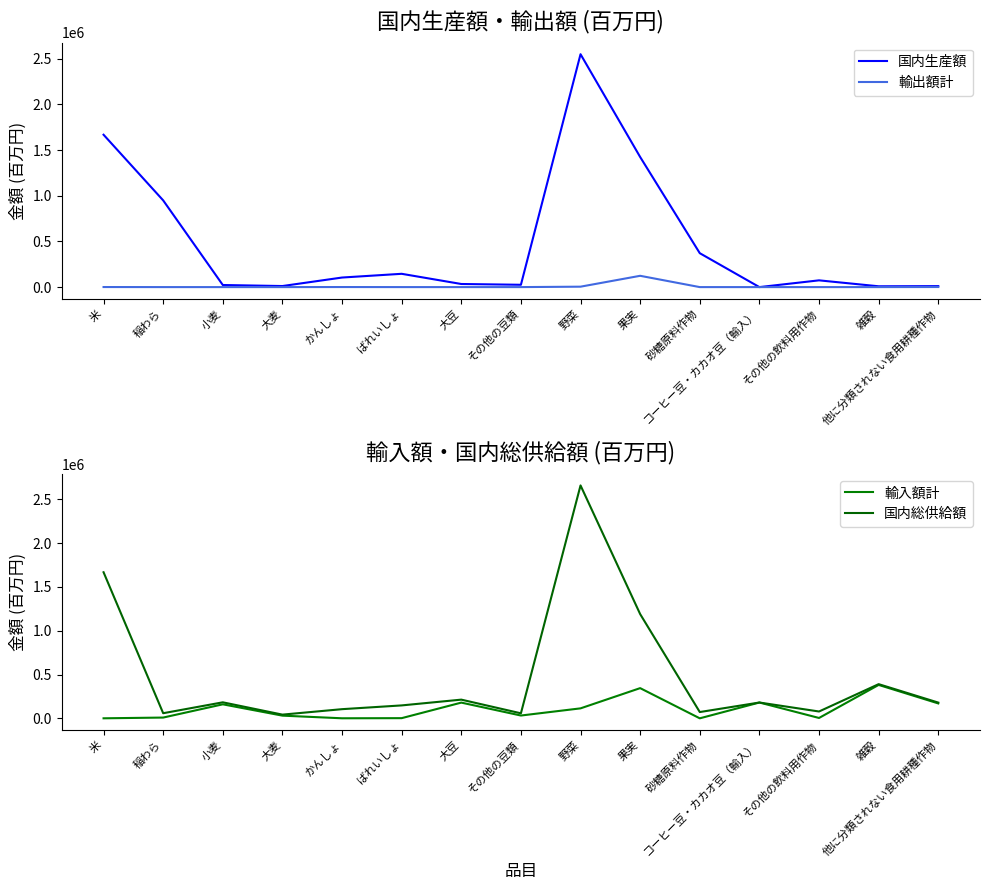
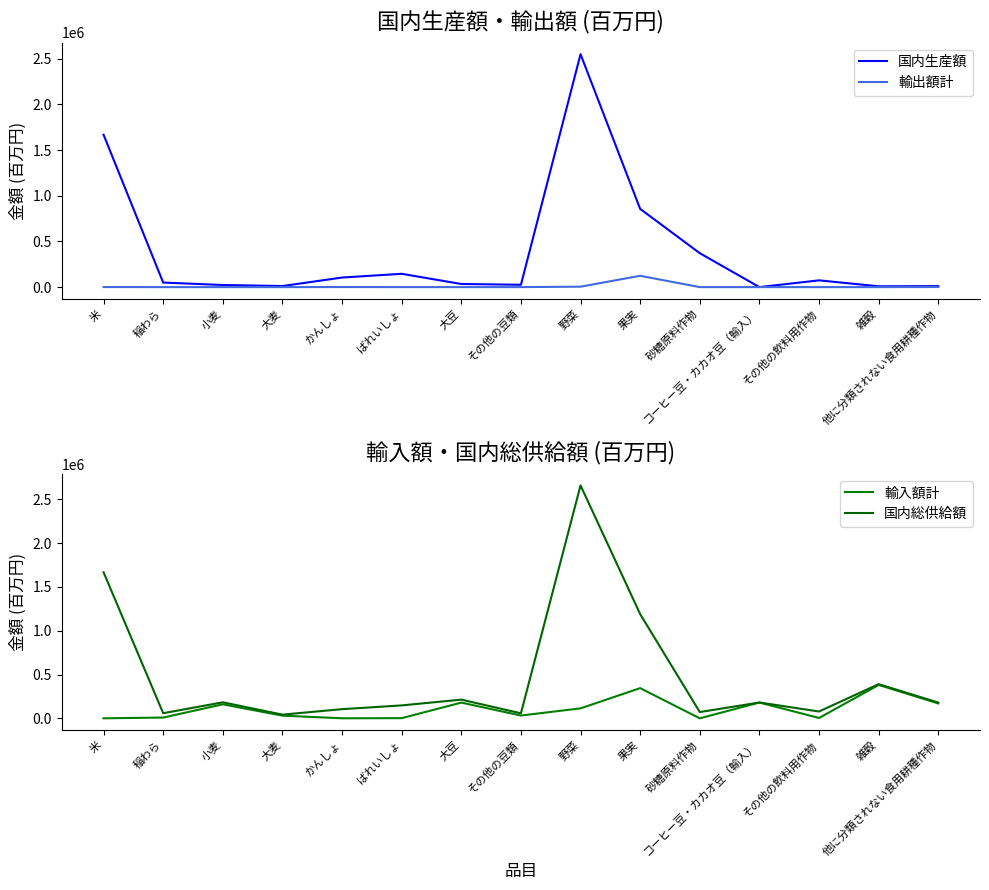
  {
    "国内生産額・輸出額 (百万円)": {
      "国内生産額": {
        "米": 1700000,
-       "稲わら": 900000,
+       "稲わら": 0,
        "かんしょ": 100000,
        "ばれいしょ": 100000,
        "大豆": 0,
        "野菜": 2500000,
-       "果実": 1400000,
+       "果実": 900000,
        "砂糖原料作物": 400000,
        "その他の飲料用作物": 100000
      },
      "輸出額計": {
        "米": 0,
        "稲わら": 0,
        "かんしょ": 0,
        "ばれいしょ": 0,
        "大豆": 0,
        "野菜": 0,
        "果実": 100000,
        "砂糖原料作物": 0,
        "その他の飲料用作物": 0
      }
    }
  }
